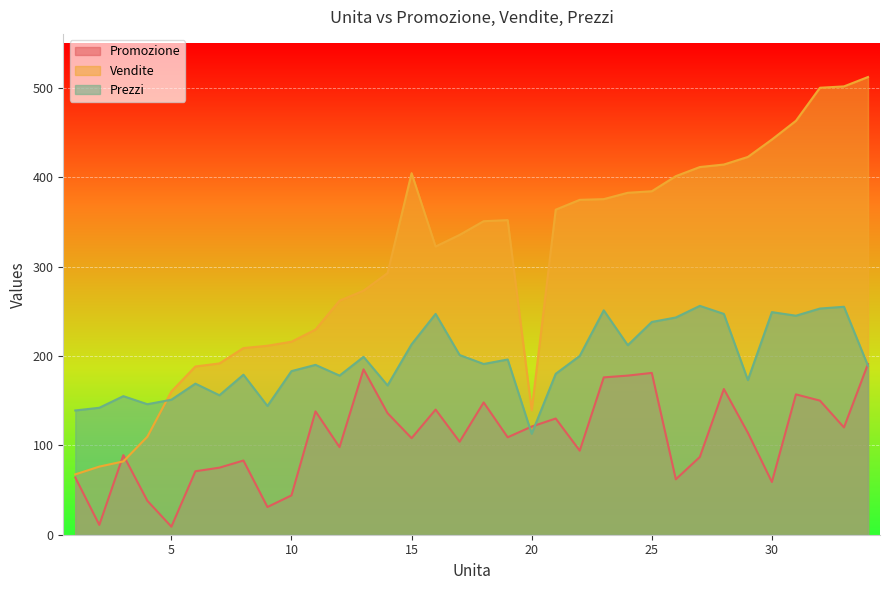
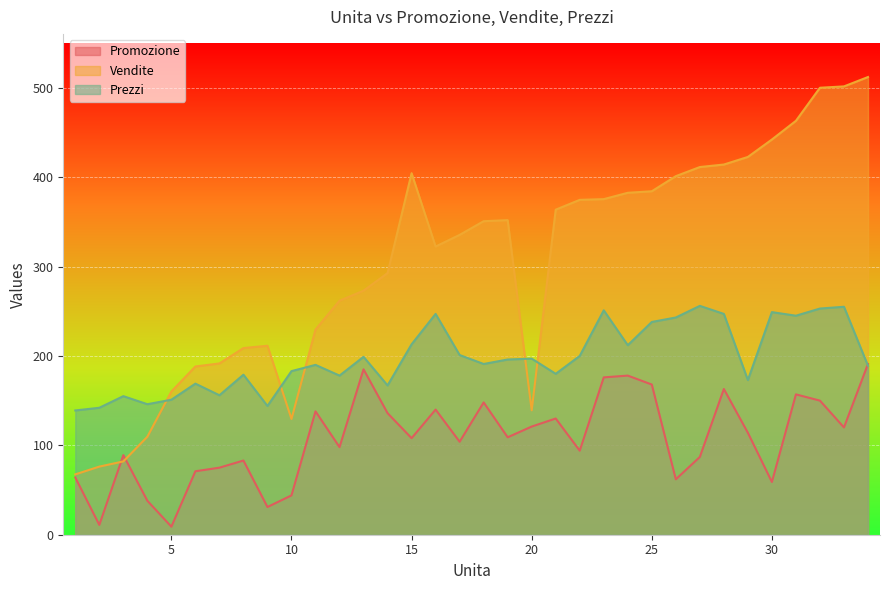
  {
    "Promozione": {
      "5": 10,
      "10": 40,
      "15": 110,
      "20": 120,
-     "25": 180,
+     "25": 170,
      "30": 60
    },
    "Vendite": {
      "5": 160,
-     "10": 220,
+     "10": 130,
      "15": 400,
      "20": 140,
      "25": 380,
      "30": 440
    },
    "Prezzi": {
      "5": 150,
      "10": 180,
      "15": 210,
-     "20": 110,
+     "20": 200,
      "25": 240,
      "30": 250
    }
  }
